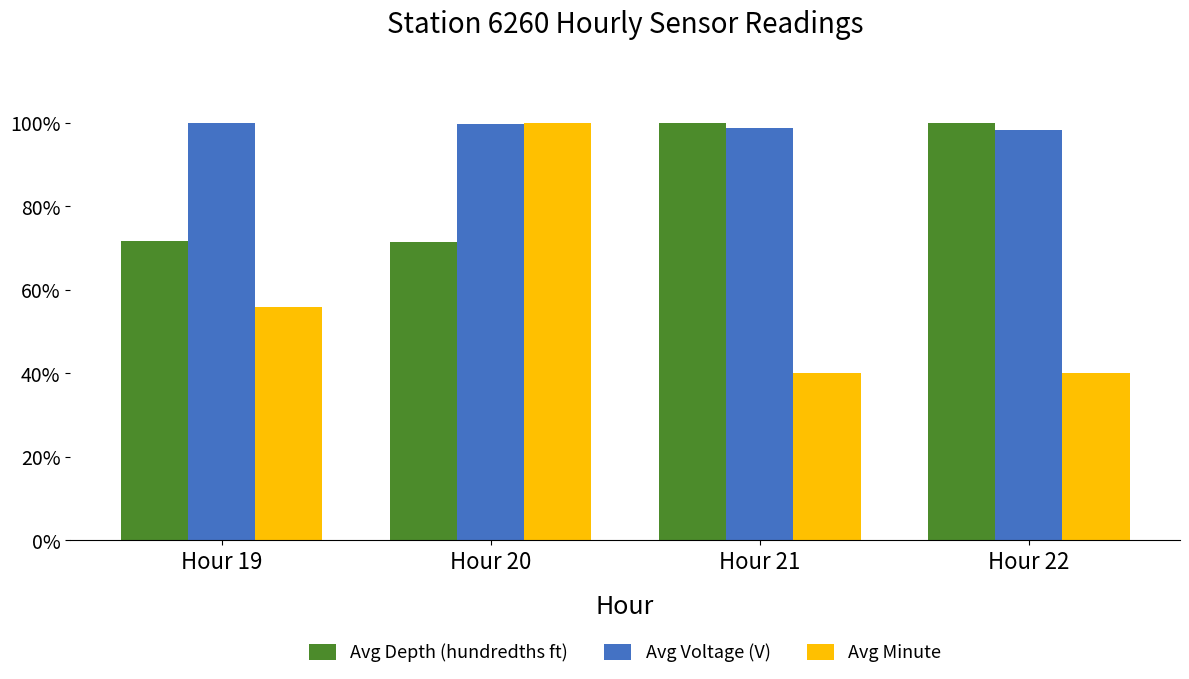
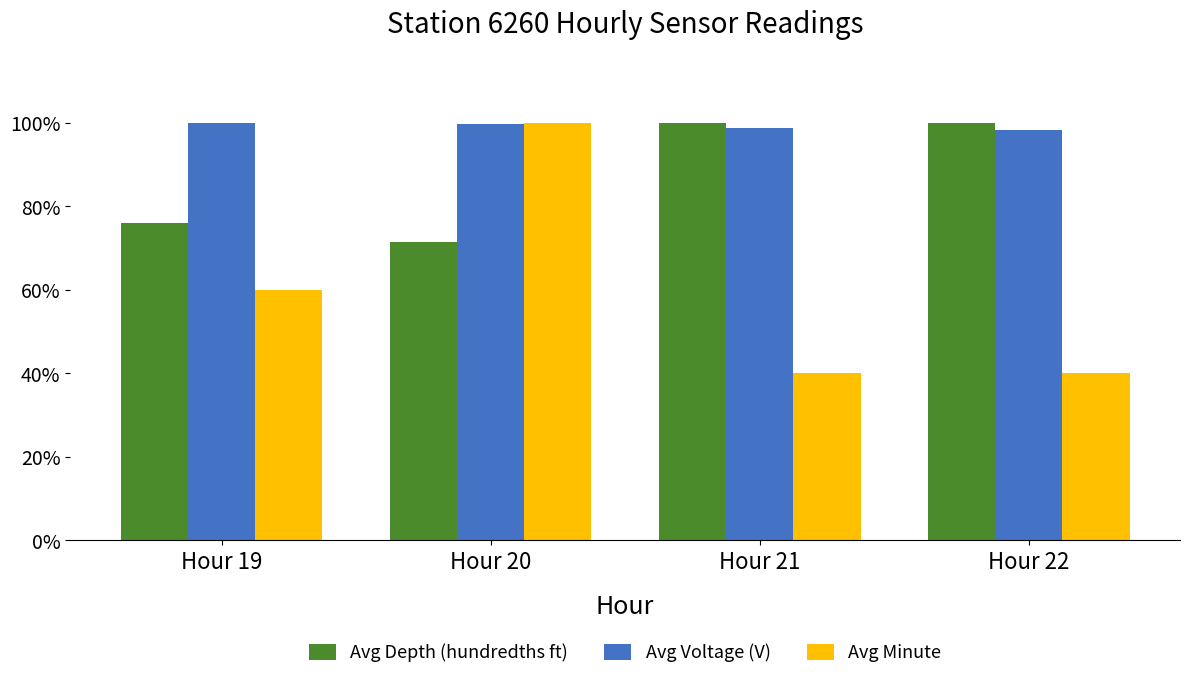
  {
    "Avg Depth (hundredths ft)": {
-     "Hour 19": "72%",
+     "Hour 19": "76%",
      "Hour 20": "72%",
      "Hour 21": "100%",
      "Hour 22": "100%"
    },
    "Avg Voltage (V)": {
      "Hour 19": "100%",
      "Hour 20": "100%",
      "Hour 21": "99%",
      "Hour 22": "98%"
    },
    "Avg Minute": {
-     "Hour 19": "56%",
+     "Hour 19": "60%",
      "Hour 20": "100%",
      "Hour 21": "40%",
      "Hour 22": "40%"
    }
  }
